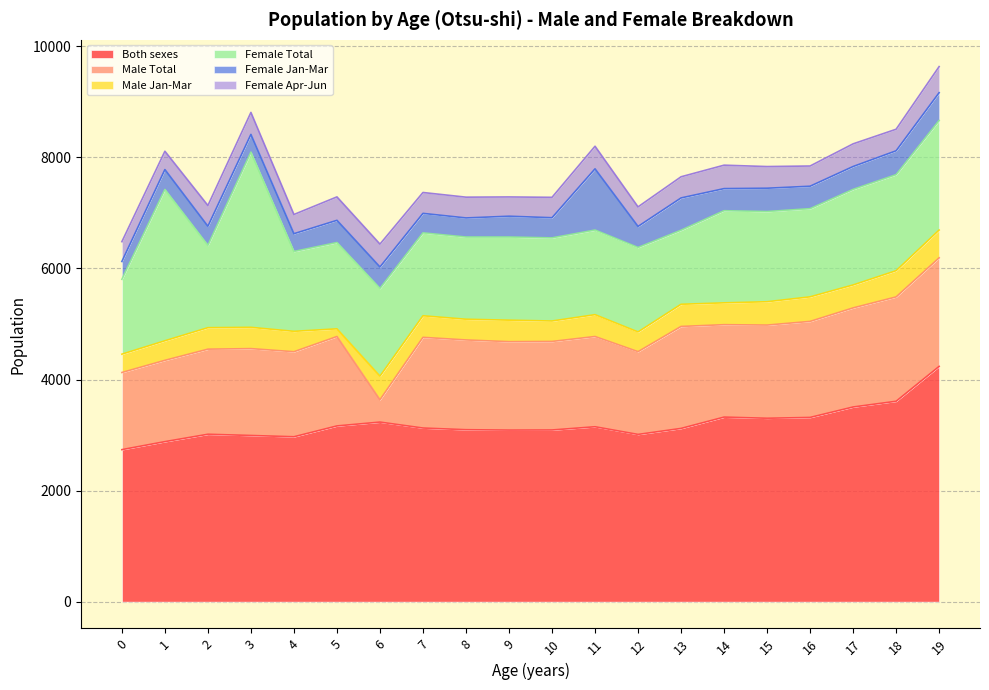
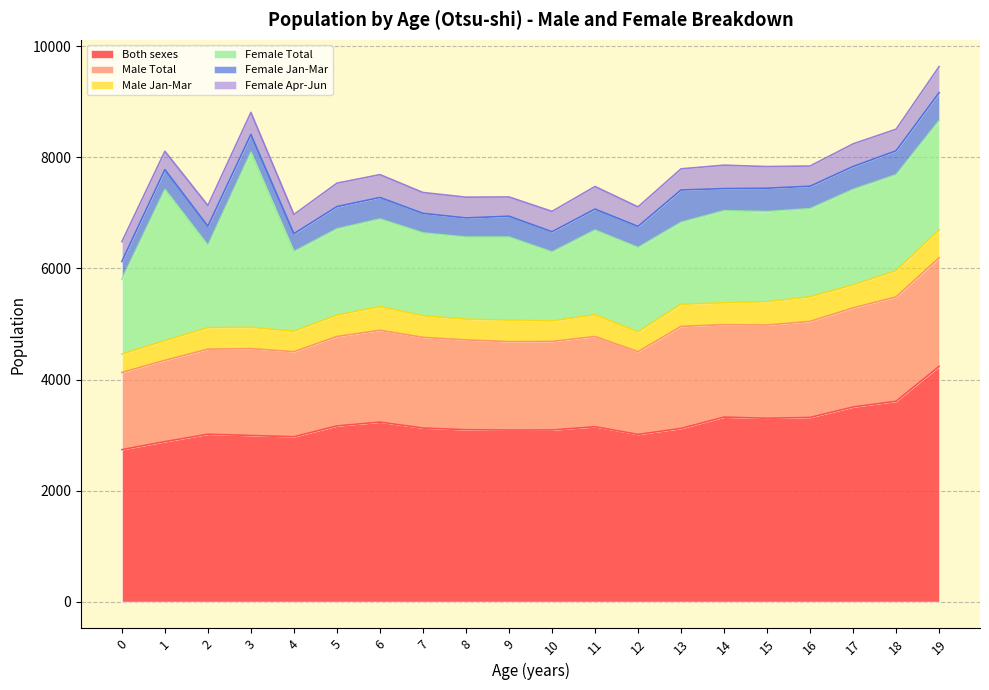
  {
    "Both sexes": {
      "0": 2700,
      "1": 2900,
      "2": 3000,
      "3": 3000,
      "4": 3000,
      "5": 3200,
      "6": 3200,
      "7": 3100,
      "8": 3100,
      "9": 3100,
      "10": 3100,
      "11": 3100,
      "12": 3000,
      "13": 3100,
      "14": 3300,
      "15": 3300,
      "16": 3300,
      "17": 3500,
      "18": 3600,
      "19": 4200
    },
    "Male Total": {
      "0": 1400,
      "1": 1500,
      "2": 1500,
      "3": 1600,
      "4": 1500,
      "5": 1600,
-     "6": 400,
+     "6": 1700,
      "7": 1600,
      "8": 1600,
      "9": 1600,
      "10": 1600,
      "11": 1600,
      "12": 1500,
      "13": 1800,
      "14": 1700,
      "15": 1700,
      "16": 1700,
      "17": 1800,
      "18": 1900,
      "19": 2000
    },
    "Male Jan-Mar": {
      "0": 300,
      "1": 400,
      "2": 400,
      "3": 400,
      "4": 400,
-     "5": 100,
+     "5": 400,
      "6": 400,
      "7": 400,
      "8": 400,
      "9": 400,
      "10": 400,
      "11": 400,
      "12": 400,
      "13": 400,
      "14": 400,
      "15": 400,
      "16": 400,
      "17": 400,
      "18": 500,
      "19": 500
    },
    "Female Total": {
      "0": 1300,
      "1": 2700,
      "2": 1500,
      "3": 3200,
      "4": 1400,
      "5": 1600,
      "6": 1600,
      "7": 1500,
      "8": 1500,
      "9": 1500,
-     "10": 1500,
+     "10": 1200,
      "11": 1500,
      "12": 1500,
-     "13": 1300,
+     "13": 1500,
      "14": 1700,
      "15": 1600,
      "16": 1600,
      "17": 1700,
      "18": 1700,
      "19": 2000
    },
    "Female Jan-Mar": {
      "0": 300,
      "1": 400,
      "2": 300,
      "3": 300,
      "4": 300,
      "5": 400,
      "6": 400,
      "7": 400,
      "8": 300,
      "9": 400,
      "10": 400,
-     "11": 1100,
+     "11": 400,
      "12": 400,
      "13": 600,
      "14": 400,
      "15": 400,
      "16": 400,
      "17": 400,
      "18": 400,
      "19": 500
    },
    "Female Apr-Jun": {
      "0": 400,
      "1": 300,
      "2": 400,
      "3": 400,
      "4": 300,
      "5": 400,
      "6": 400,
      "7": 400,
      "8": 400,
      "9": 300,
      "10": 400,
      "11": 400,
      "12": 400,
      "13": 400,
      "14": 400,
      "15": 400,
      "16": 400,
      "17": 400,
      "18": 400,
      "19": 500
    }
  }
